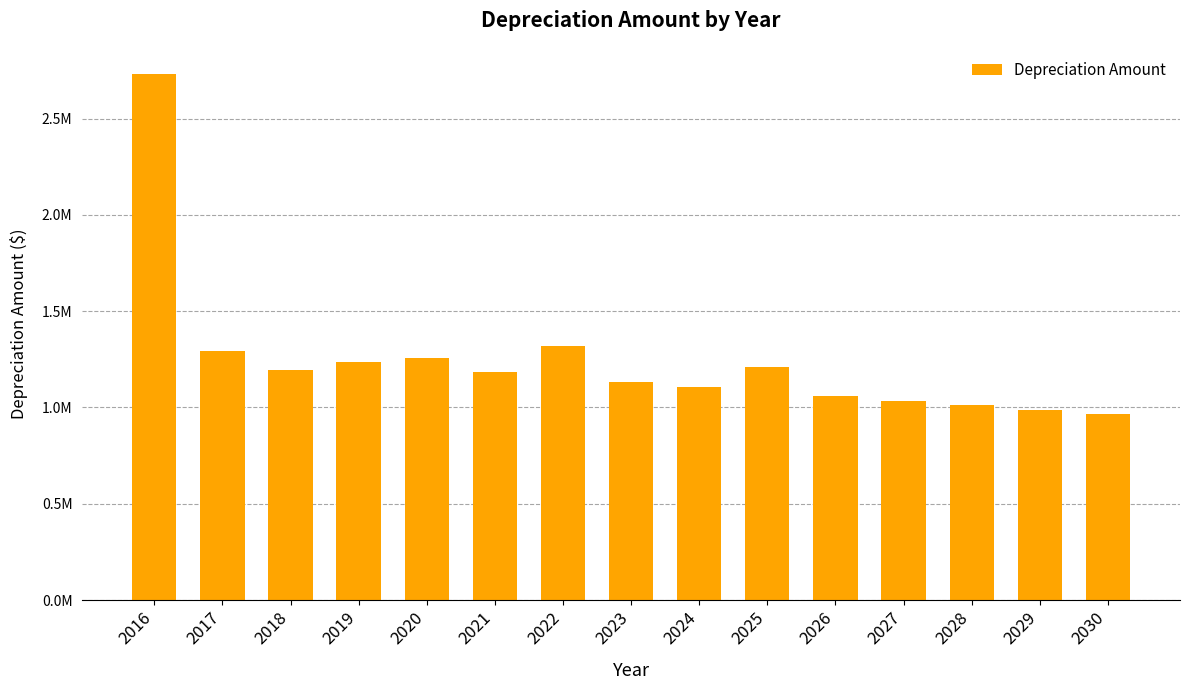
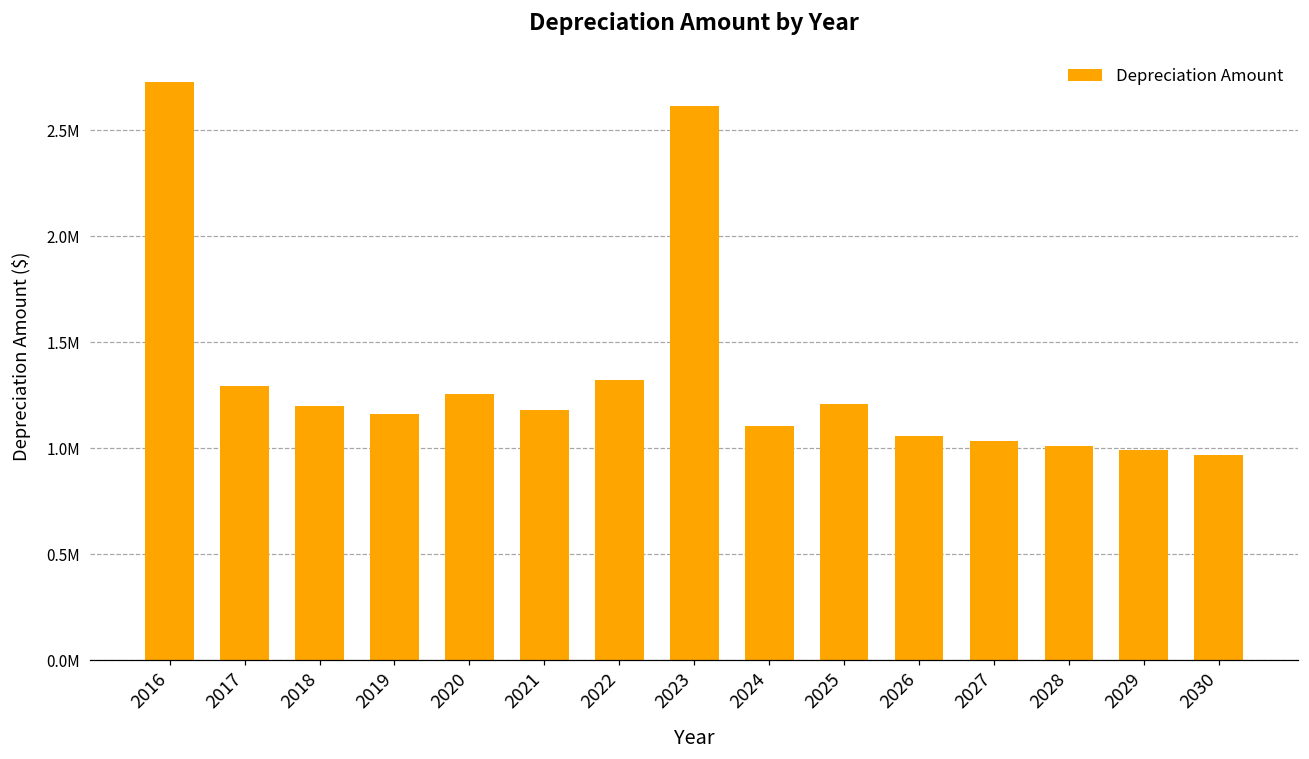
  {
    "2016": 2730000,
    "2017": 1290000,
    "2018": 1200000,
-   "2019": 1240000,
+   "2019": 1160000,
    "2020": 1260000,
    "2021": 1180000,
    "2022": 1320000,
-   "2023": 1130000,
+   "2023": 2610000,
    "2024": 1110000,
    "2025": 1210000,
    "2026": 1060000,
    "2027": 1030000,
    "2028": 1010000,
    "2029": 990000,
    "2030": 970000
  }
